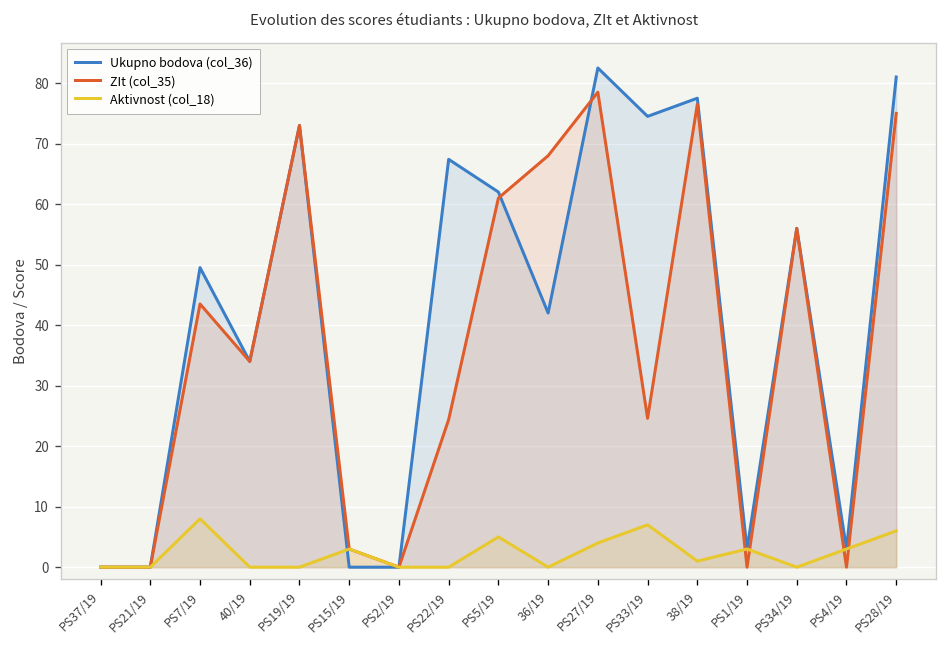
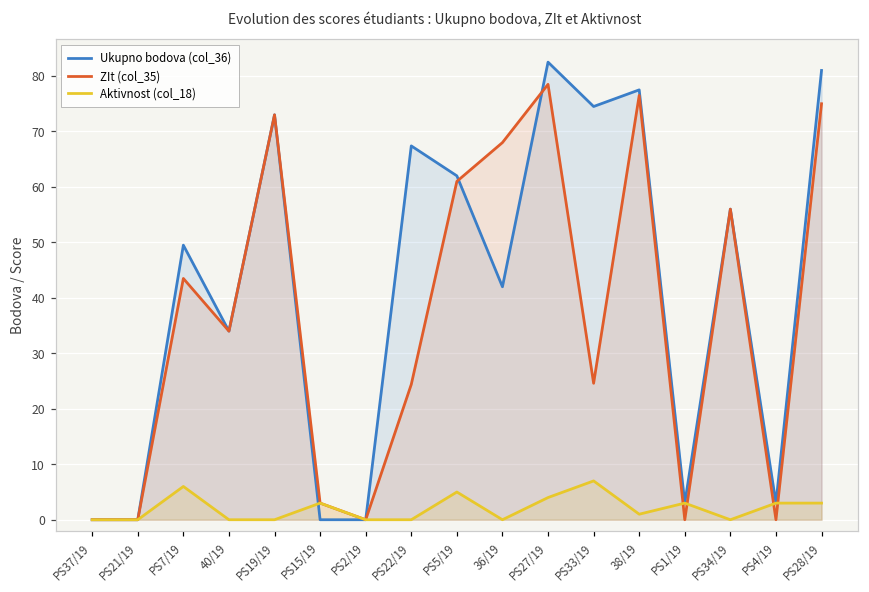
  {
    "Ukupno bodova (col_36)": {
      "PS7/19": 50,
      "PS15/19": 0,
      "PS22/19": 67,
      "PS5/19": 62,
      "36/19": 42,
      "PS27/19": 83,
      "PS33/19": 75,
      "38/19": 78,
      "PS28/19": 81
    },
    "ZIt (col_35)": {
      "PS7/19": 44,
      "PS22/19": 24,
      "PS5/19": 61,
      "36/19": 68,
      "PS27/19": 79,
      "PS33/19": 25,
      "38/19": 77,
      "PS1/19": 0,
      "PS4/19": 0,
      "PS28/19": 75
    },
    "Aktivnost (col_18)": {
-     "PS7/19": 8,
+     "PS7/19": 6,
      "40/19": 0,
      "PS19/19": 0,
      "PS22/19": 0,
      "PS5/19": 5,
      "36/19": 0,
      "PS27/19": 4,
      "PS33/19": 7,
      "38/19": 1,
      "PS34/19": 0,
-     "PS28/19": 6
+     "PS28/19": 3
    }
  }
